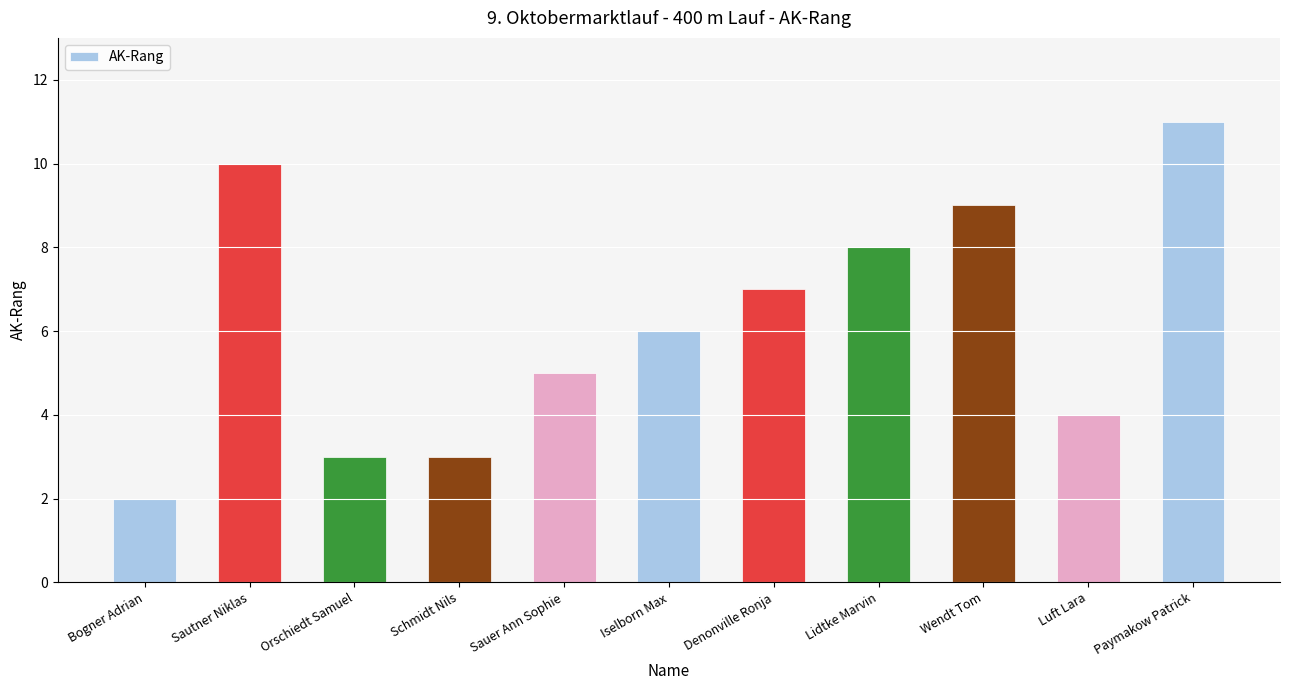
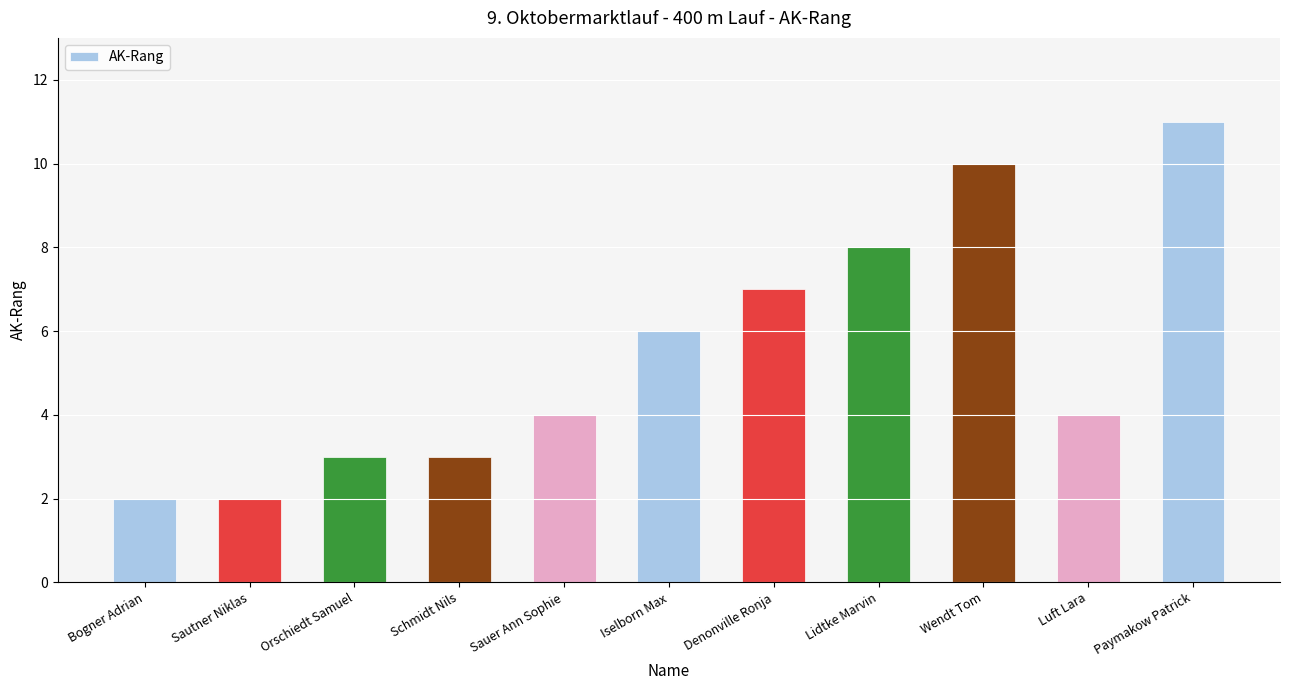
  {
    "Bogner Adrian": 2,
-   "Sautner Niklas": 10,
+   "Sautner Niklas": 2,
    "Orschiedt Samuel": 3,
    "Schmidt Nils": 3,
-   "Sauer Ann Sophie": 5,
+   "Sauer Ann Sophie": 4,
    "Iselborn Max": 6,
    "Denonville Ronja": 7,
    "Lidtke Marvin": 8,
-   "Wendt Tom": 9,
+   "Wendt Tom": 10,
    "Luft Lara": 4,
    "Paymakow Patrick": 11
  }
